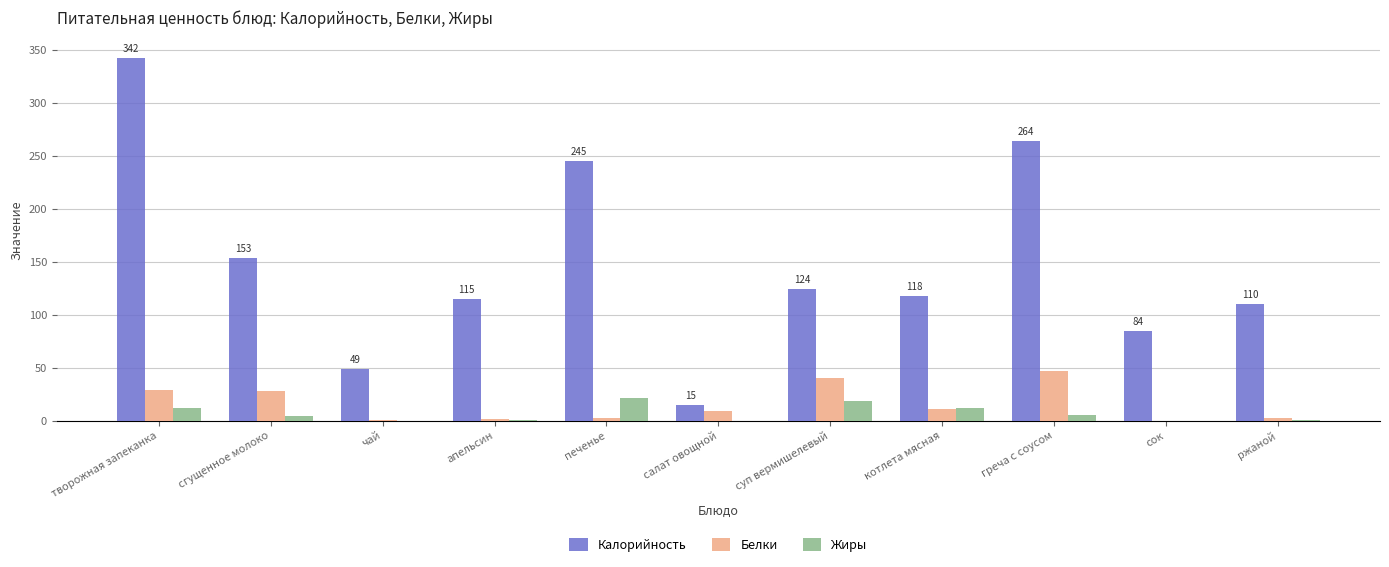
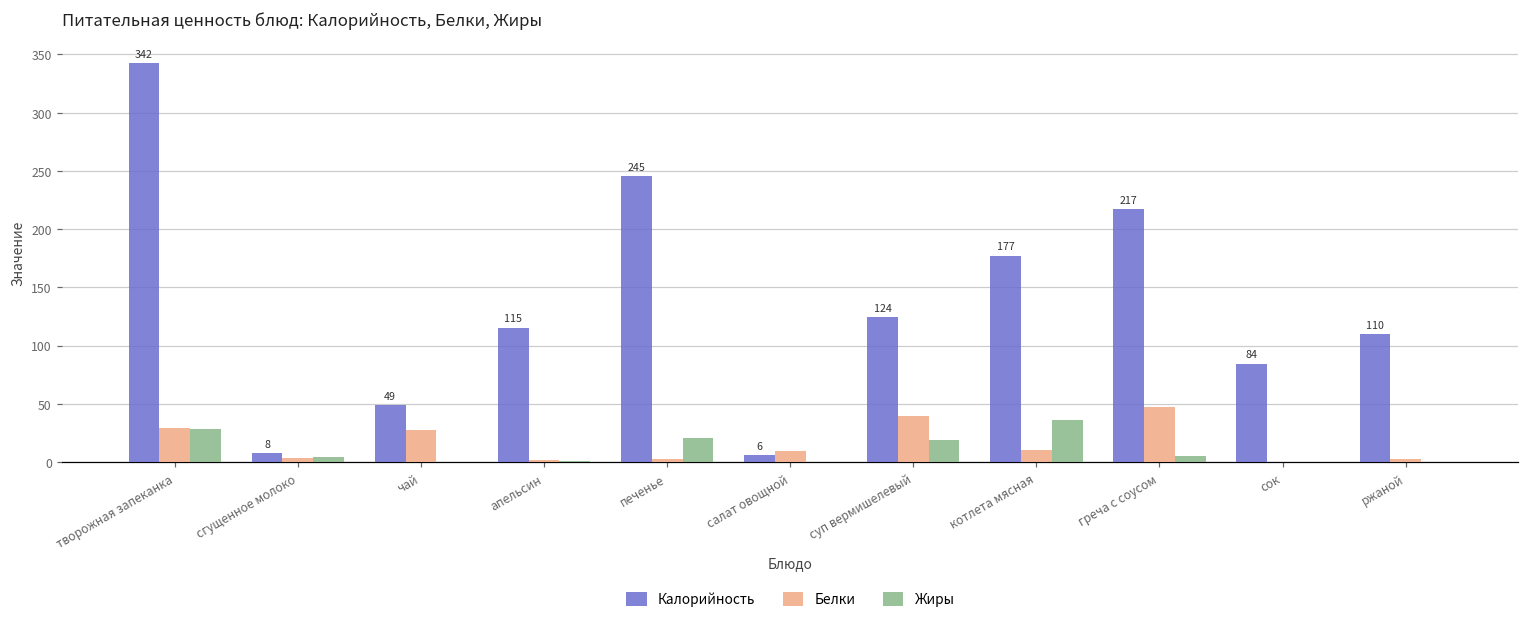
  {
    "Калорийность": {
      "творожная запеканка": 342,
-     "сгущенное молоко": 153,
+     "сгущенное молоко": 8,
      "чай": 49,
      "апельсин": 115,
      "печенье": 245,
-     "салат овощной": 15,
+     "салат овощной": 6,
      "суп вермишелевый": 124,
-     "котлета мясная": 118,
-     "греча с соусом": 264,
+     "котлета мясная": 177,
+     "греча с соусом": 217,
      "сок": 84,
      "ржаной": 110
    },
    "Белки": {
      "творожная запеканка": 29,
-     "сгущенное молоко": 28,
-     "чай": 0,
+     "сгущенное молоко": 4,
+     "чай": 28,
      "салат овощной": 9,
      "суп вермишелевый": 40,
      "котлета мясная": 11,
      "греча с соусом": 47,
      "сок": 0,
      "ржаной": 3
    },
    "Жиры": {
-     "творожная запеканка": 12,
+     "творожная запеканка": 28,
      "сгущенное молоко": 4,
      "чай": 0,
      "печенье": 21,
      "салат овощной": 0,
      "суп вермишелевый": 19,
-     "котлета мясная": 12,
+     "котлета мясная": 36,
      "греча с соусом": 5,
      "сок": 0
    }
  }
